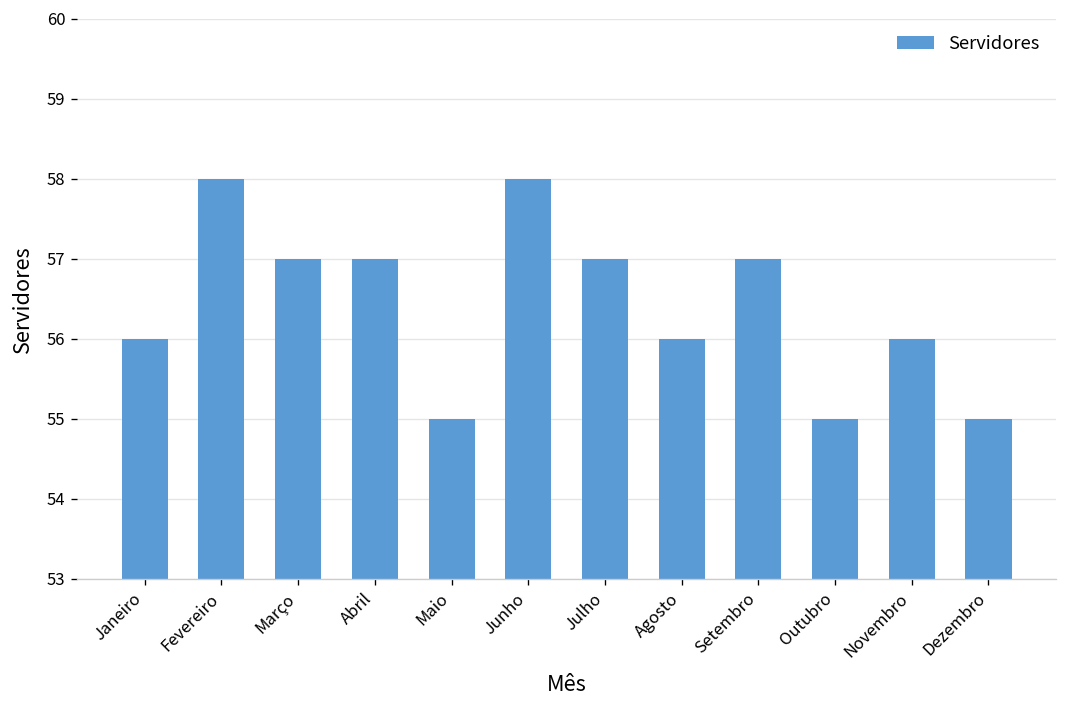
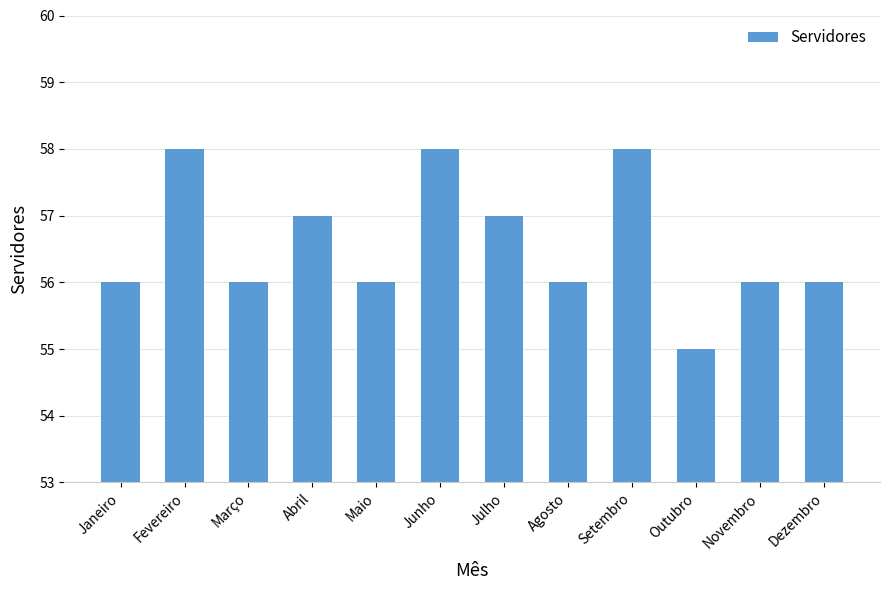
  {
    "Janeiro": 56,
    "Fevereiro": 58,
-   "Março": 57,
+   "Março": 56,
    "Abril": 57,
-   "Maio": 55,
+   "Maio": 56,
    "Junho": 58,
    "Julho": 57,
    "Agosto": 56,
-   "Setembro": 57,
+   "Setembro": 58,
    "Outubro": 55,
    "Novembro": 56,
-   "Dezembro": 55
+   "Dezembro": 56
  }
